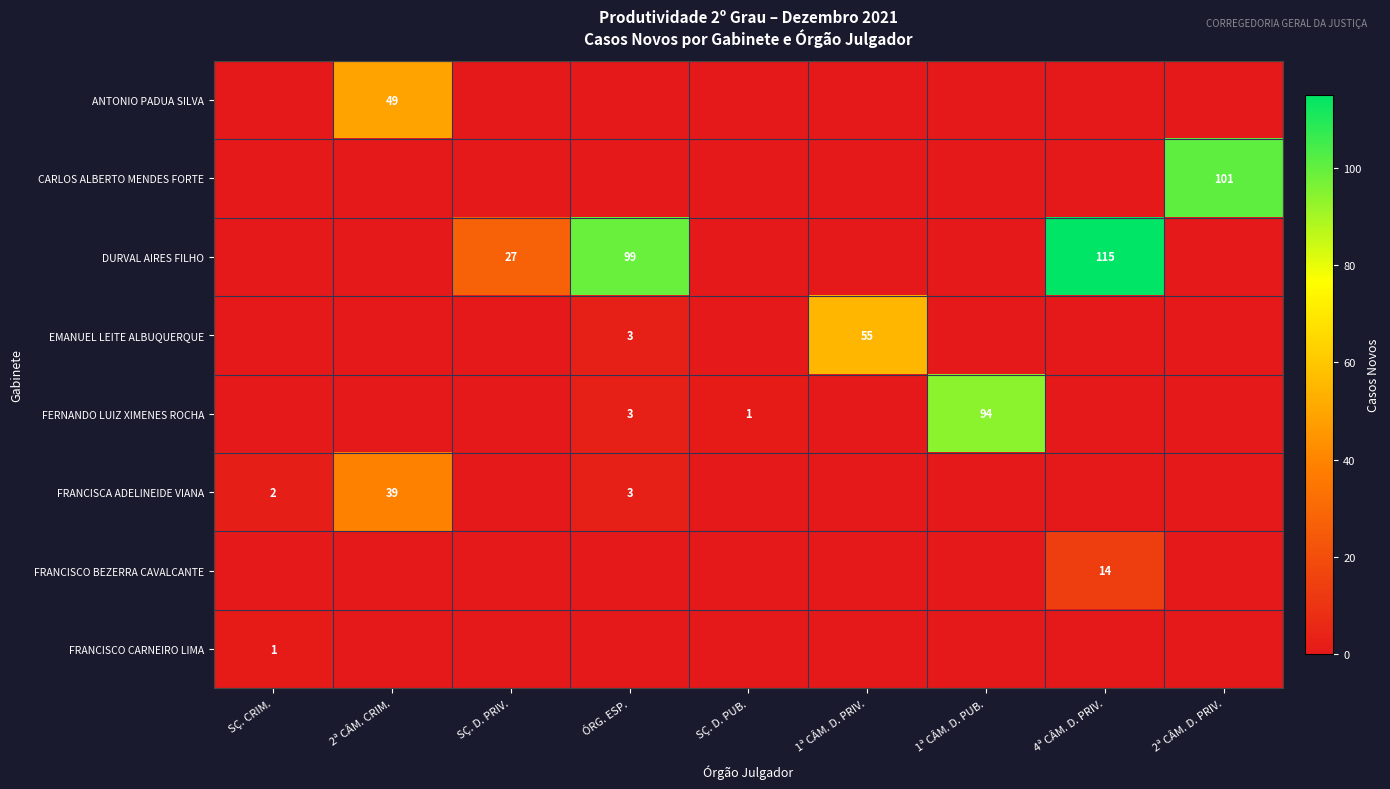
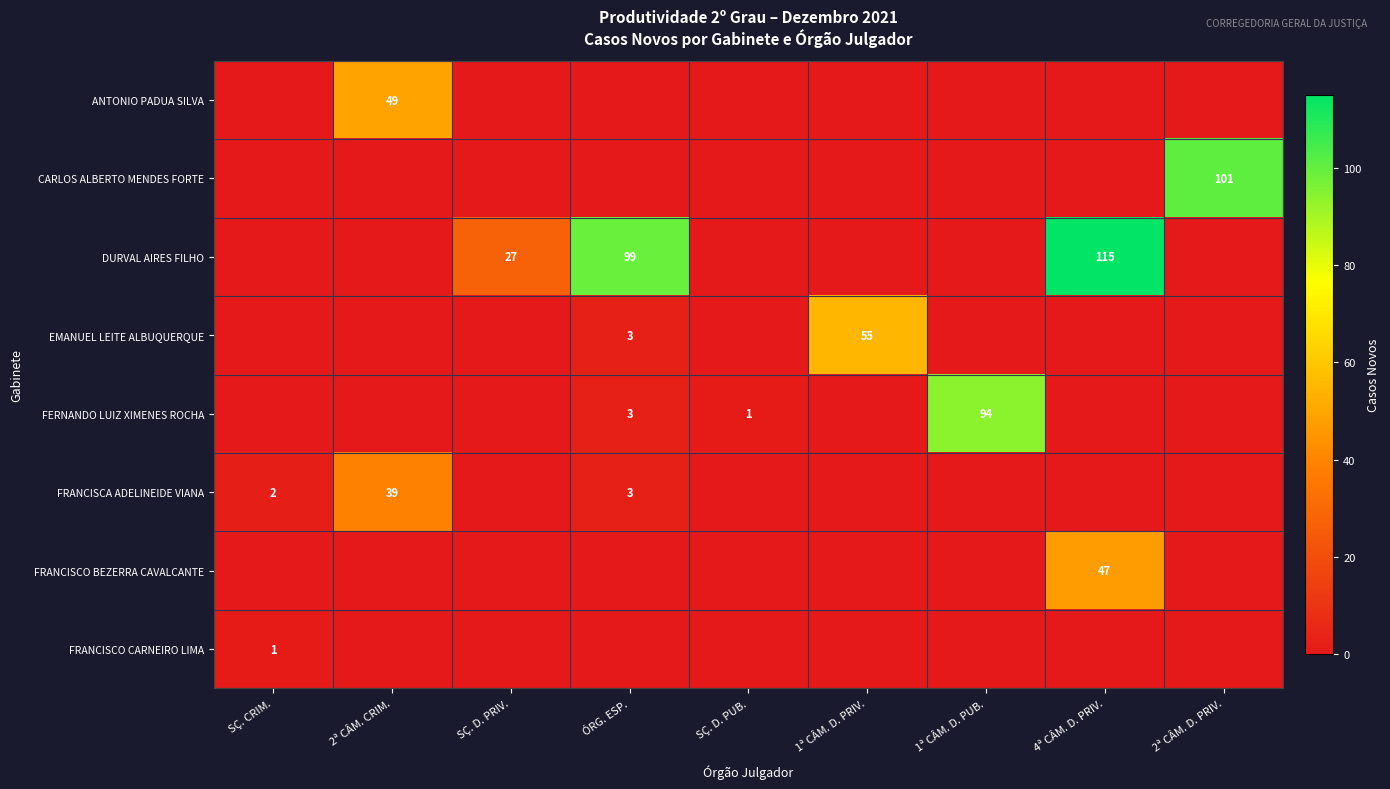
  {
    "ANTONIO PADUA SILVA": {
      "2ª CÂM. CRIM.": 49
    },
    "CARLOS ALBERTO MENDES FORTE": {
      "2ª CÂM. D. PRIV.": 101
    },
    "DURVAL AIRES FILHO": {
      "SÇ. D. PRIV.": 27,
      "ÓRG. ESP.": 99,
      "4ª CÂM. D. PRIV.": 115
    },
    "EMANUEL LEITE ALBUQUERQUE": {
      "ÓRG. ESP.": 3,
      "1ª CÂM. D. PRIV.": 55
    },
    "FERNANDO LUIZ XIMENES ROCHA": {
      "ÓRG. ESP.": 3,
      "SÇ. D. PUB.": 1,
      "1ª CÂM. D. PUB.": 94
    },
    "FRANCISCA ADELINEIDE VIANA": {
      "SÇ. CRIM.": 2,
      "2ª CÂM. CRIM.": 39,
      "ÓRG. ESP.": 3
    },
    "FRANCISCO BEZERRA CAVALCANTE": {
-     "4ª CÂM. D. PRIV.": 14
+     "4ª CÂM. D. PRIV.": 47
    },
    "FRANCISCO CARNEIRO LIMA": {
      "SÇ. CRIM.": 1
    }
  }
